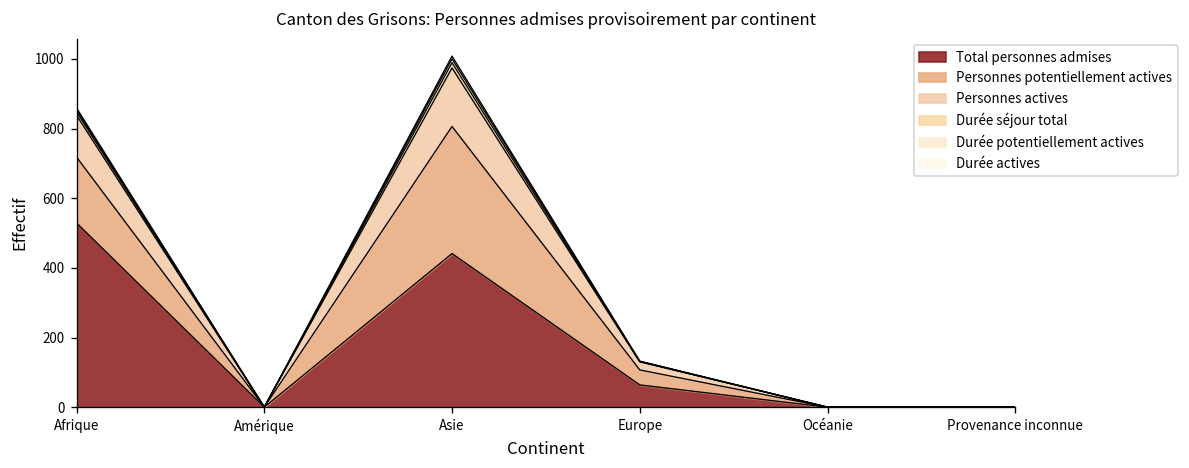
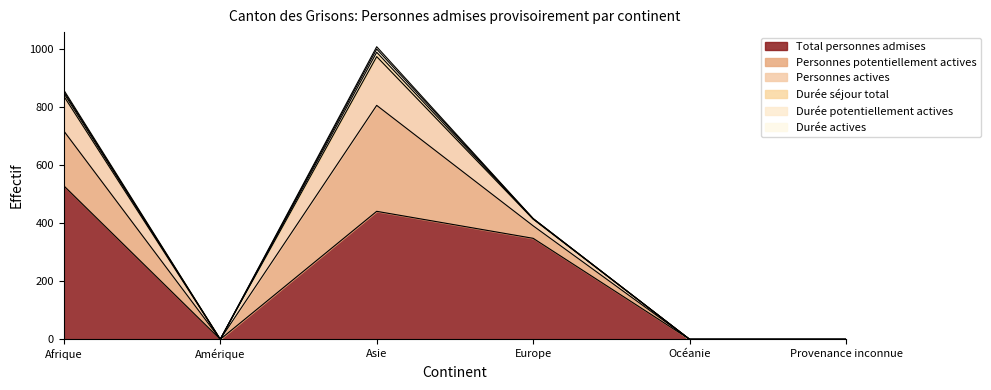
  {
    "Total personnes admises": {
      "Afrique": 530,
      "Asie": 440,
-     "Europe": 60
+     "Europe": 350
    }
  }
